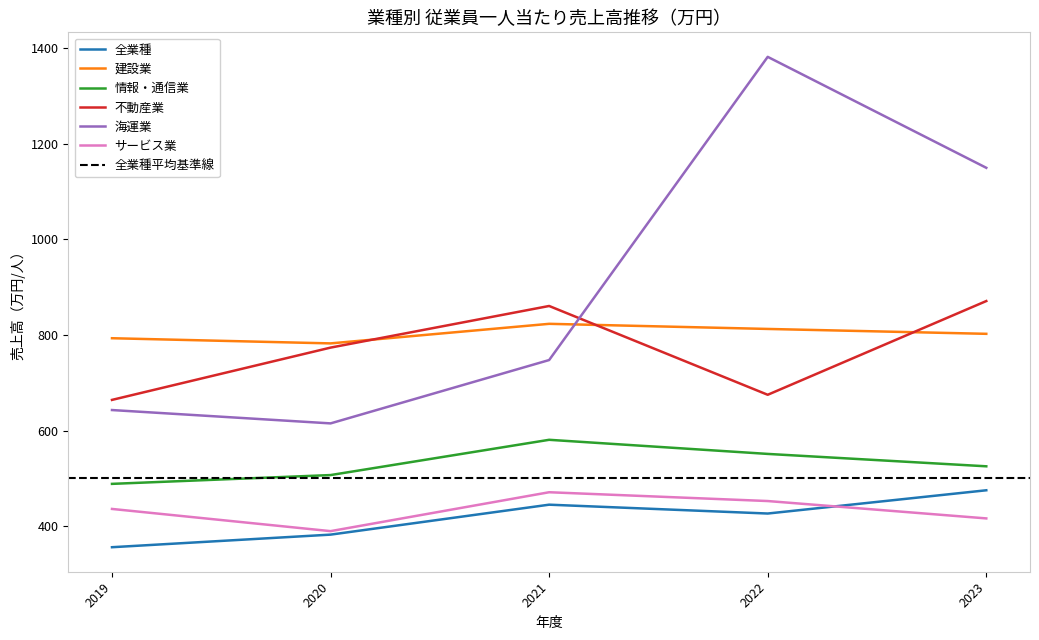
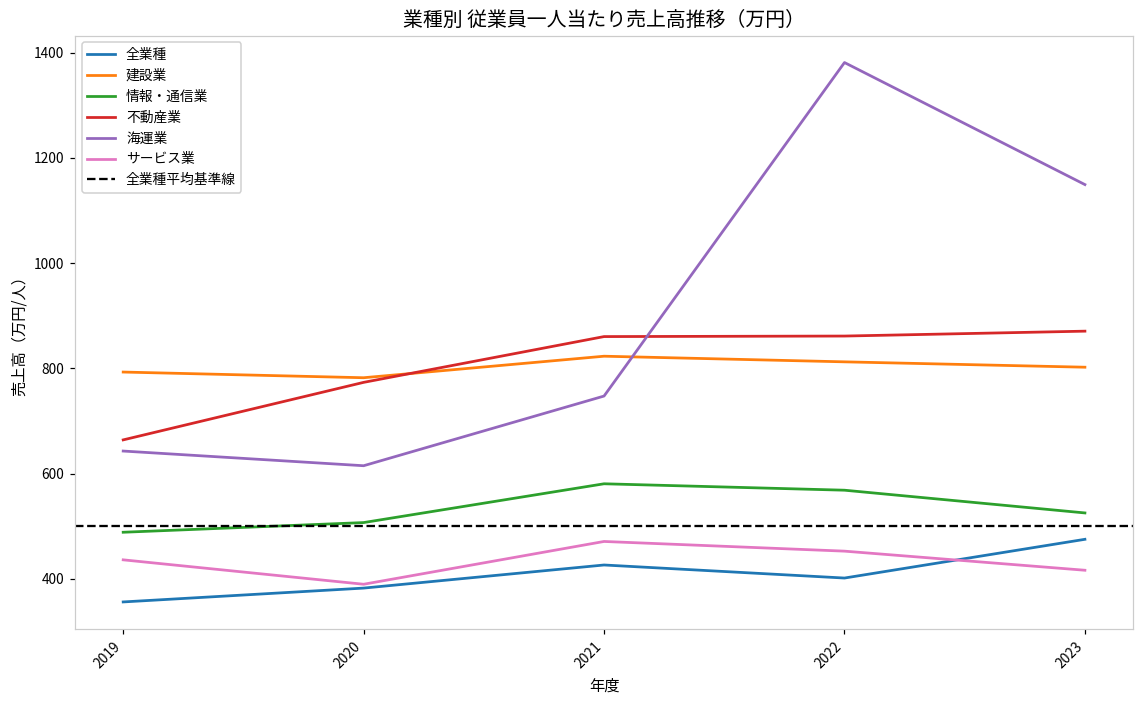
  {
    "全業種": {
      "2019": 360,
      "2020": 380,
-     "2021": 450,
-     "2022": 430,
+     "2021": 430,
+     "2022": 400,
      "2023": 480
    },
    "建設業": {
      "2019": 790,
      "2020": 780,
      "2021": 820,
      "2022": 810,
      "2023": 800
    },
    "情報・通信業": {
      "2019": 490,
      "2020": 510,
      "2021": 580,
-     "2022": 550,
+     "2022": 570,
      "2023": 530
    },
    "不動産業": {
      "2019": 660,
      "2020": 770,
      "2021": 860,
-     "2022": 670,
+     "2022": 860,
      "2023": 870
    },
    "海運業": {
      "2019": 640,
      "2020": 620,
      "2021": 750,
      "2022": 1380,
      "2023": 1150
    },
    "サービス業": {
      "2019": 440,
      "2020": 390,
      "2021": 470,
      "2022": 450,
      "2023": 420
    }
  }
